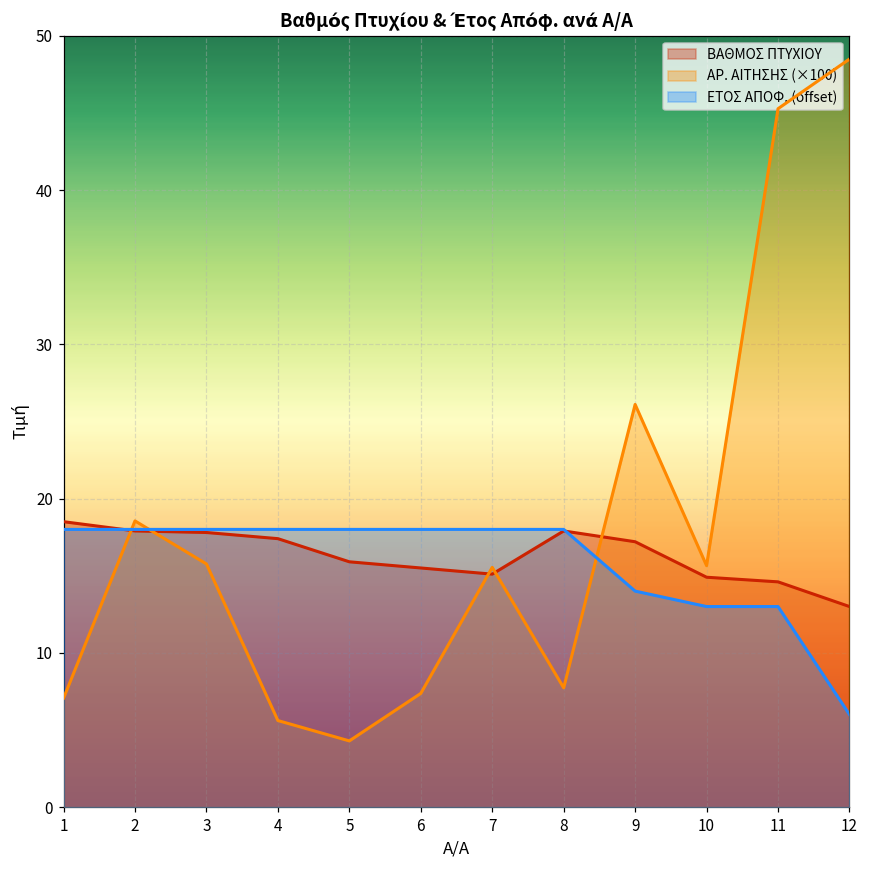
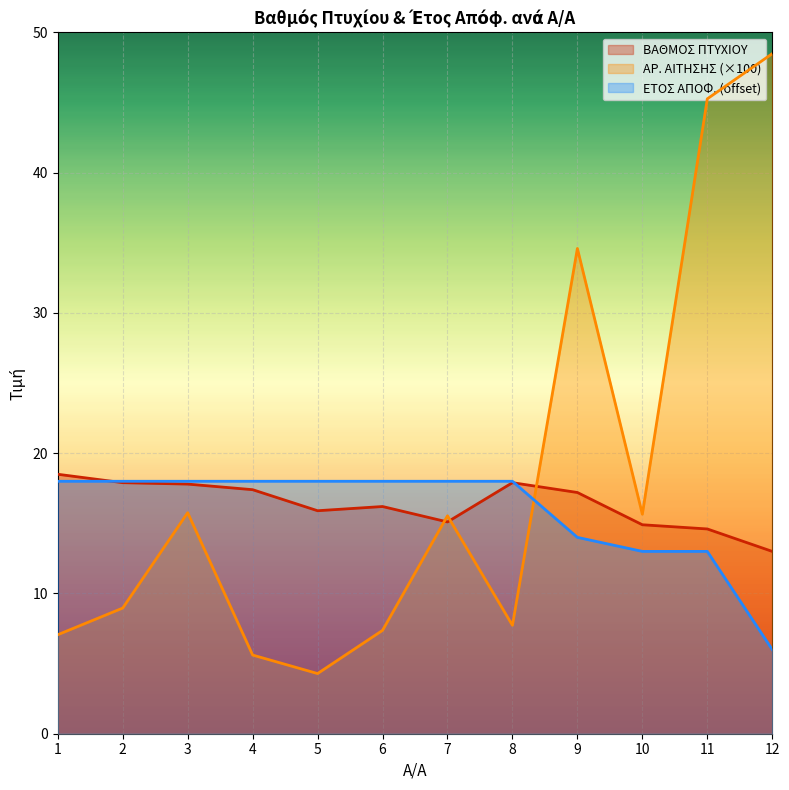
  {
    "ΒΑΘΜΟΣ ΠΤΥΧΙΟΥ": {
      "1": 18.5,
      "3": 17.8,
      "4": 17.4,
      "5": 15.9,
-     "6": 15.5,
+     "6": 16.2,
      "7": 15.1,
      "9": 17.2,
      "10": 14.9,
      "11": 14.6,
      "12": 13.0
    },
    "ΑΡ. ΑΙΤΗΣΗΣ (×100)": {
      "1": 7.1,
-     "2": 18.6,
+     "2": 9.0,
      "3": 15.8,
      "4": 5.6,
      "5": 4.3,
      "6": 7.4,
      "7": 15.5,
      "8": 7.7,
-     "9": 26.1,
+     "9": 34.6,
      "10": 15.7,
      "12": 48.5
    },
    "ΕΤΟΣ ΑΠΟΦ. (offset)": {
      "1": 18.0,
      "3": 18.0,
      "4": 18.0,
      "5": 18.0,
      "6": 18.0,
      "7": 18.0,
      "9": 14.0,
      "10": 13.0,
      "11": 13.0,
      "12": 6.0
    }
  }
